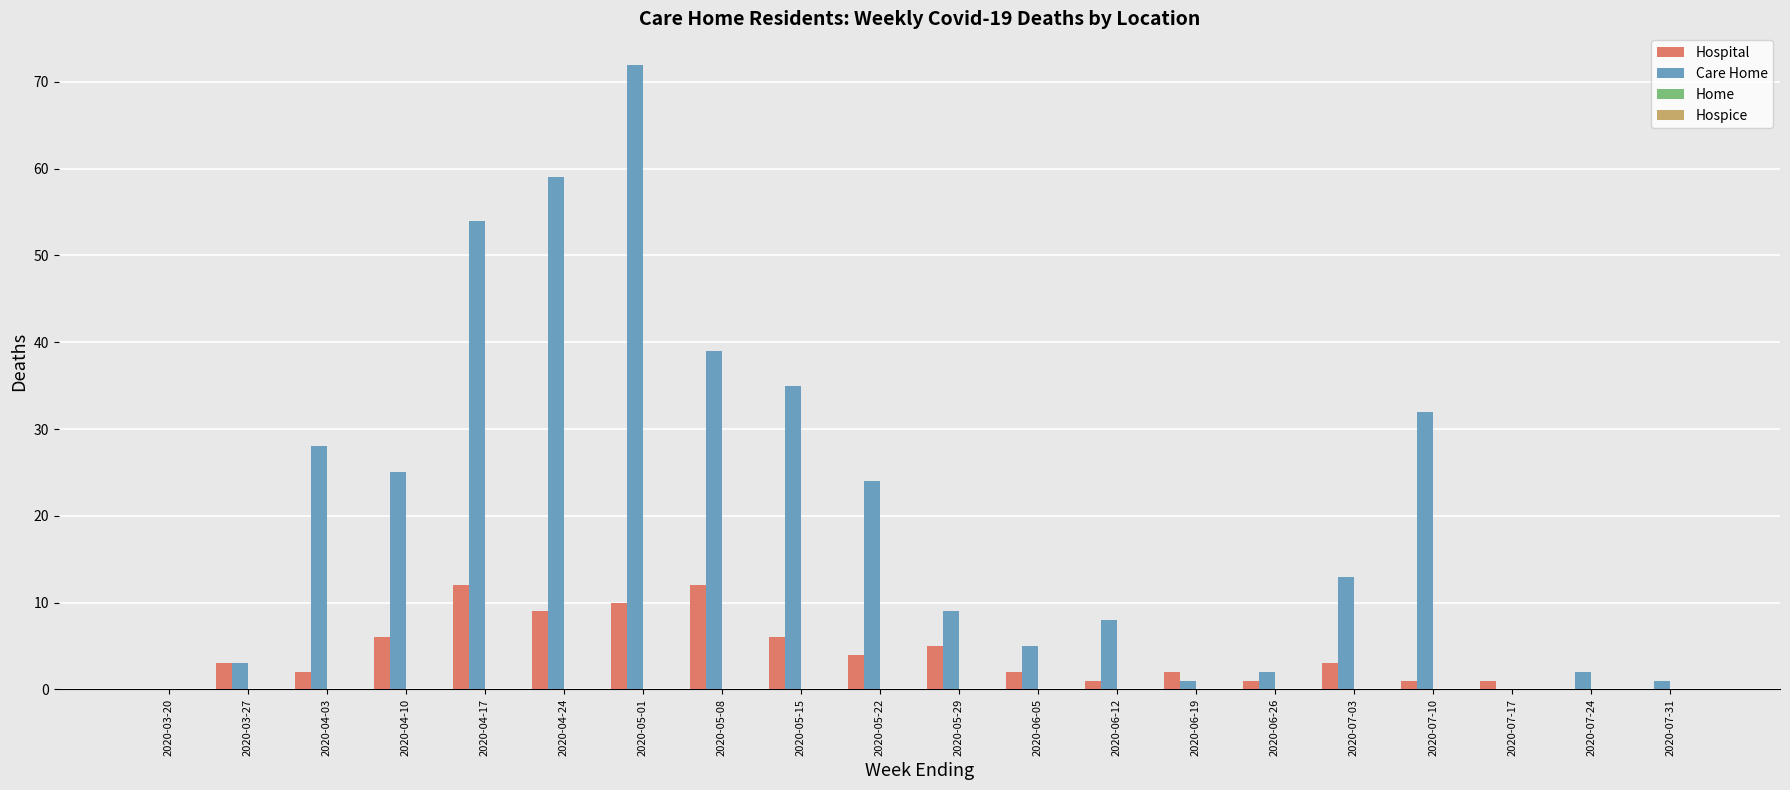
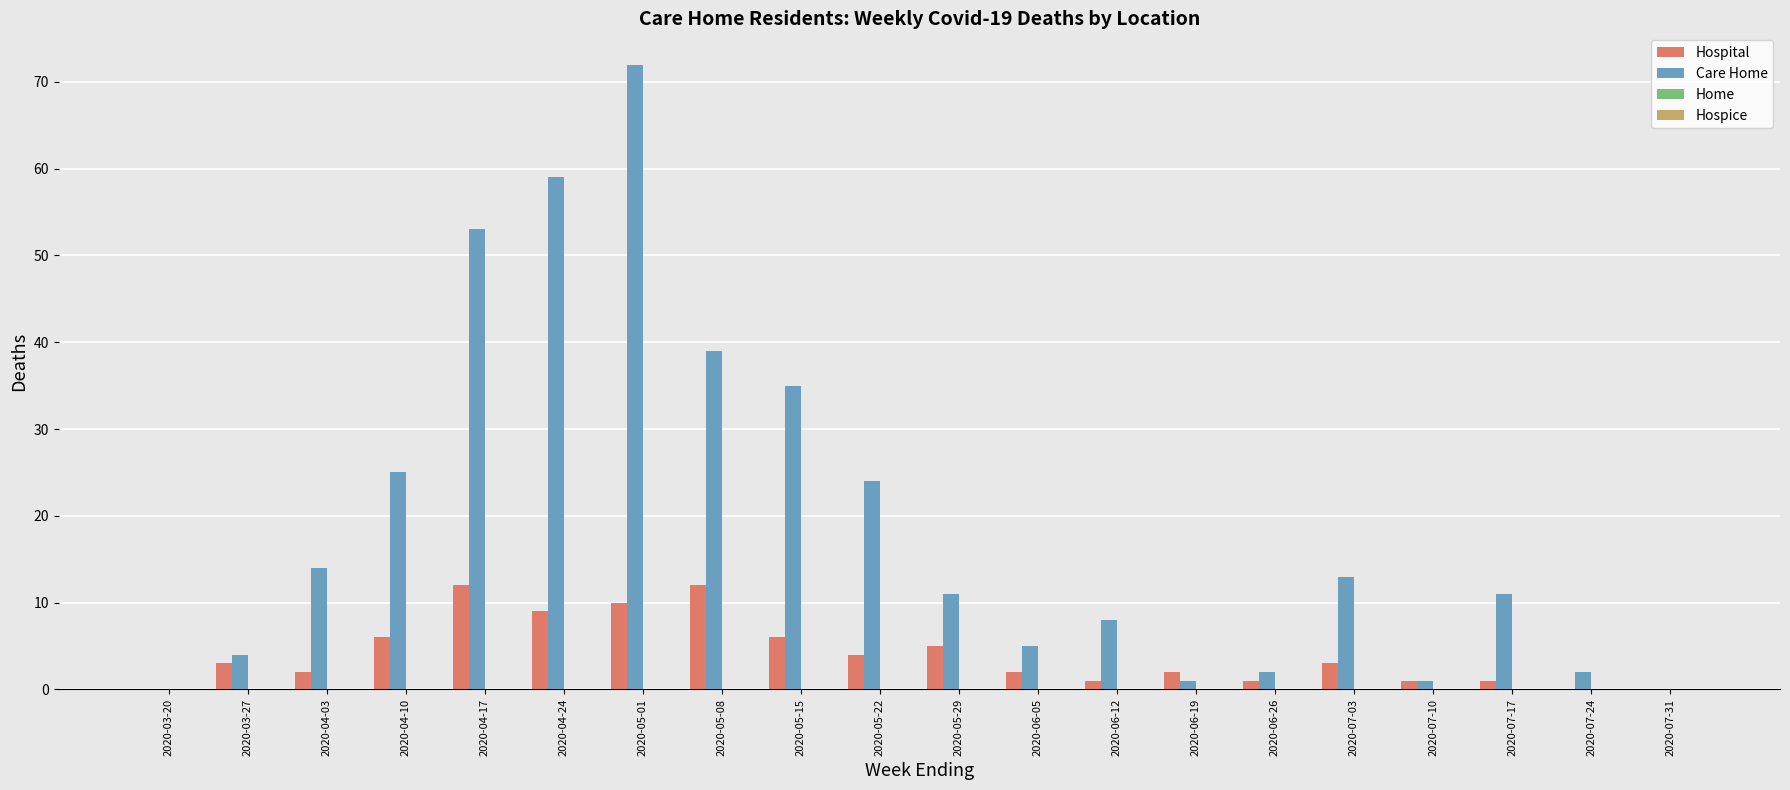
  {
    "Care Home": {
      "2020-03-20": 0,
-     "2020-03-27": 3,
-     "2020-04-03": 28,
+     "2020-03-27": 4,
+     "2020-04-03": 14,
      "2020-04-10": 25,
-     "2020-04-17": 54,
+     "2020-04-17": 53,
      "2020-04-24": 59,
      "2020-05-01": 72,
      "2020-05-08": 39,
      "2020-05-15": 35,
      "2020-05-22": 24,
-     "2020-05-29": 9,
+     "2020-05-29": 11,
      "2020-06-05": 5,
      "2020-06-12": 8,
      "2020-06-19": 1,
      "2020-06-26": 2,
      "2020-07-03": 13,
-     "2020-07-10": 32,
-     "2020-07-17": 0,
+     "2020-07-10": 1,
+     "2020-07-17": 11,
      "2020-07-24": 2,
-     "2020-07-31": 1
+     "2020-07-31": 0
    },
    "Home": {
      "2020-03-20": 0,
      "2020-03-27": 0,
      "2020-04-03": 0,
      "2020-04-10": 0,
      "2020-04-17": 0,
      "2020-04-24": 0,
      "2020-05-01": 0,
      "2020-05-08": 0,
      "2020-05-15": 0,
      "2020-05-22": 0,
      "2020-05-29": 0,
      "2020-06-05": 0,
      "2020-06-12": 0,
      "2020-06-19": 0,
      "2020-06-26": 0,
      "2020-07-03": 0,
      "2020-07-10": 0,
      "2020-07-17": 0,
      "2020-07-24": 0,
      "2020-07-31": 0
    }
  }
